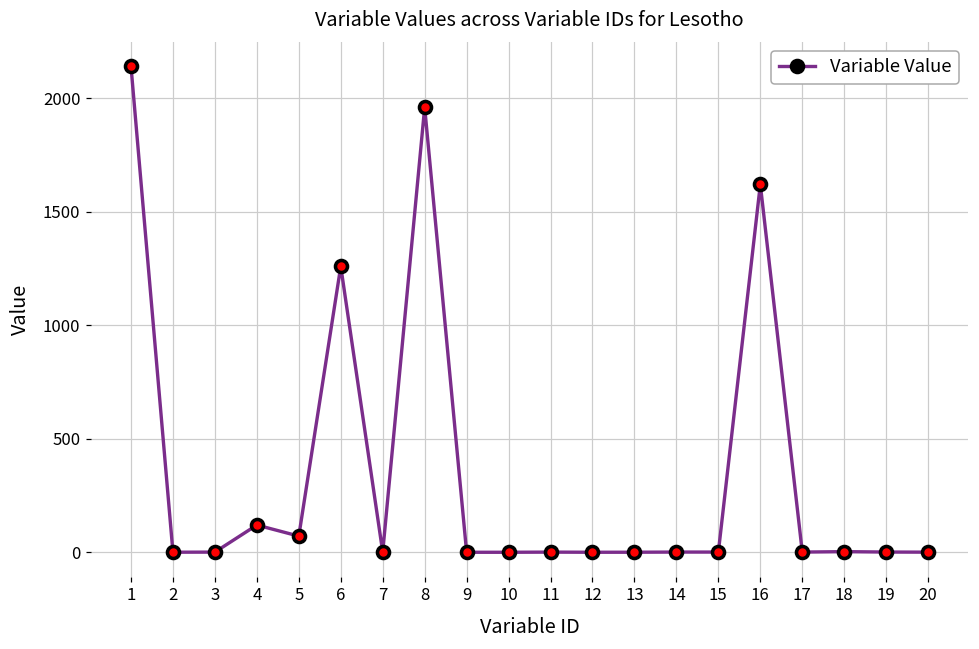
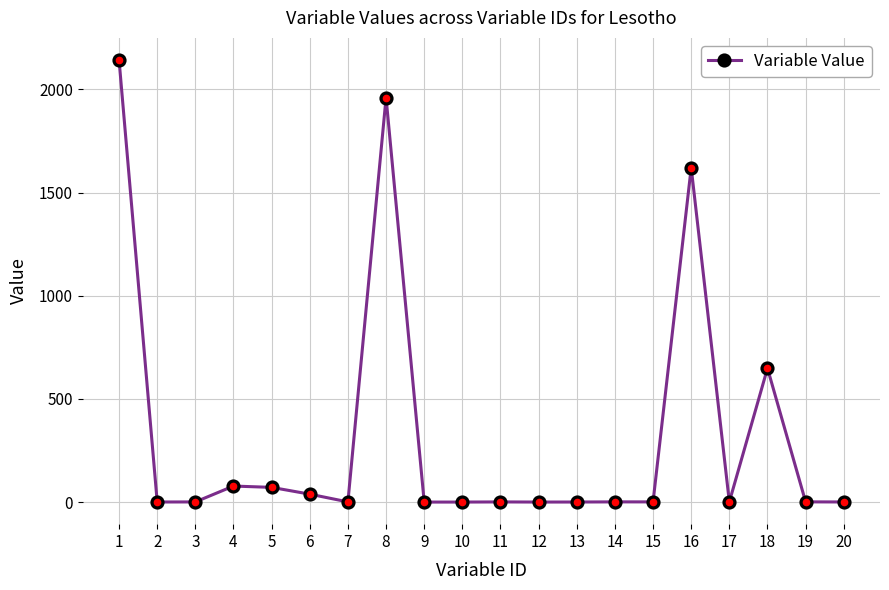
  {
    "1": 2140,
    "2": 0,
    "3": 0,
-   "4": 120,
+   "4": 80,
    "5": 70,
-   "6": 1260,
+   "6": 40,
    "7": 0,
    "8": 1960,
    "9": 0,
    "10": 0,
    "11": 0,
    "12": 0,
    "13": 0,
    "14": 0,
    "15": 0,
    "16": 1620,
    "17": 0,
-   "18": 0,
+   "18": 650,
    "19": 0,
    "20": 0
  }
